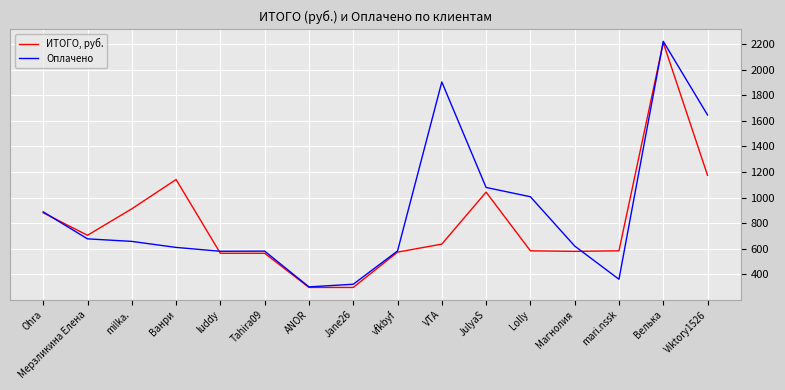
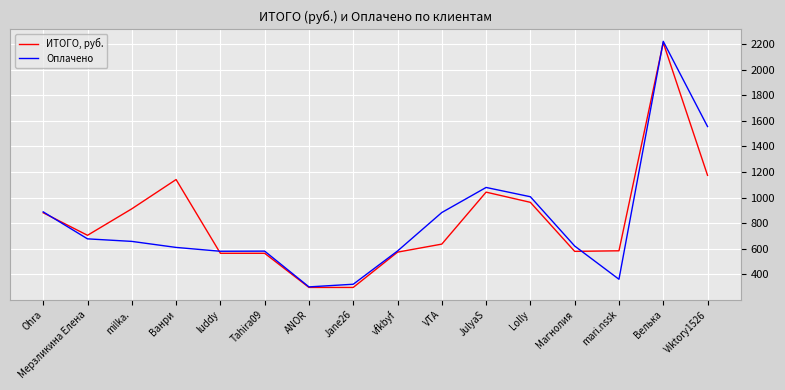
  {
    "ИТОГО, руб.": {
      "Мерзликина Елена": 700,
      "milka.": 910,
      "Ванри": 1140,
      "Jane26": 300,
      "VTA": 640,
      "JulyaS": 1040,
-     "Lolly": 580,
+     "Lolly": 960,
      "Магнолия": 580,
      "mari.nssk": 580,
      "Viktory1526": 1170
    },
    "Оплачено": {
      "Мерзликина Елена": 680,
      "milka.": 660,
      "Ванри": 610,
      "Jane26": 320,
-     "VTA": 1900,
+     "VTA": 880,
      "JulyaS": 1080,
      "Lolly": 1010,
      "Магнолия": 620,
      "mari.nssk": 360,
-     "Viktory1526": 1650
+     "Viktory1526": 1560
    }
  }
